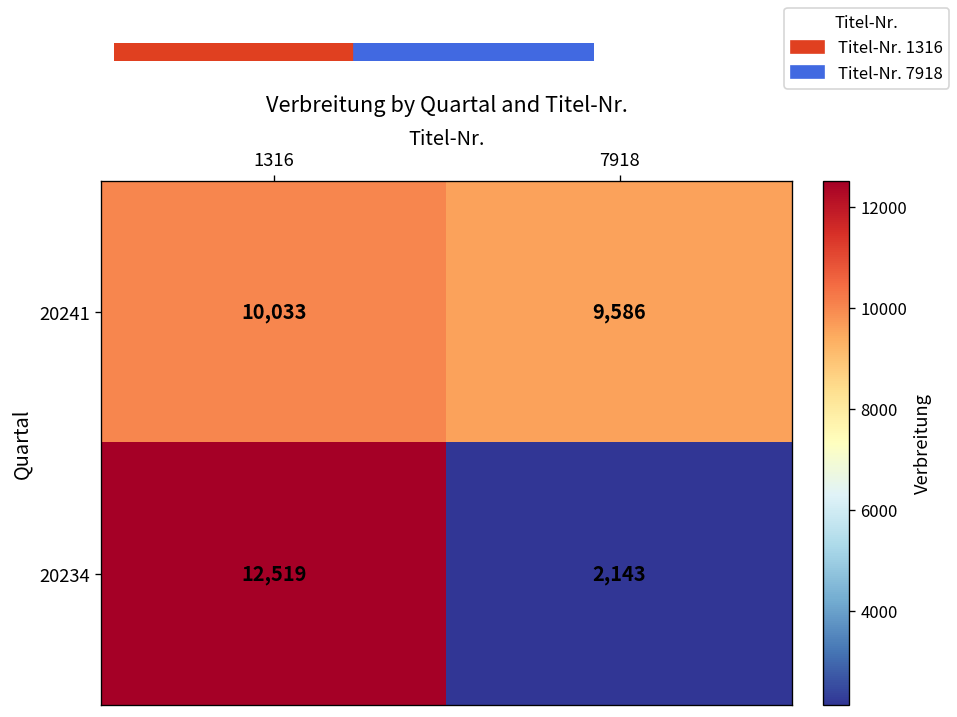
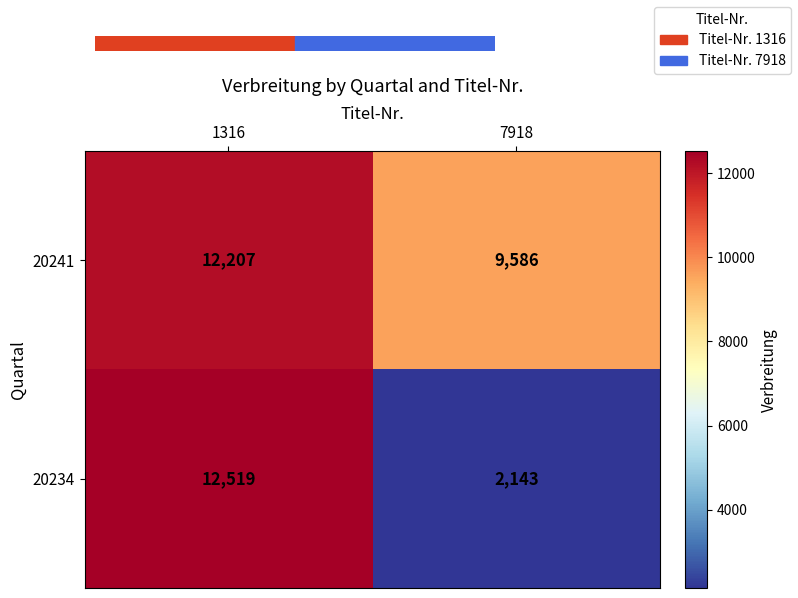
  {
    "20241": {
-     "1316": "10,033",
+     "1316": "12,207",
      "7918": "9,586"
    },
    "20234": {
      "1316": "12,519",
      "7918": "2,143"
    }
  }
